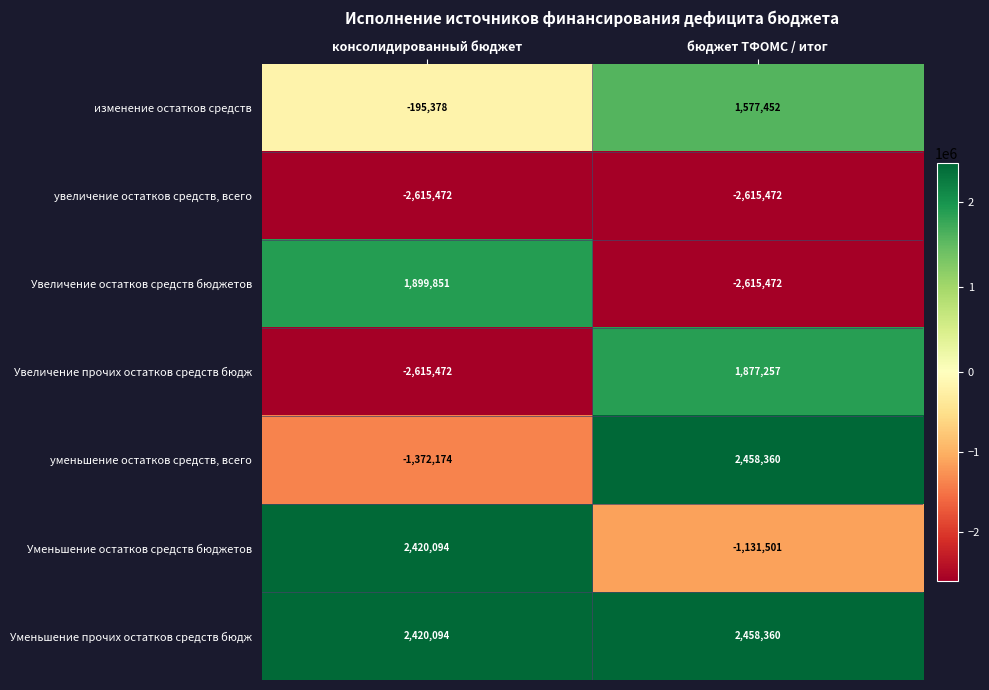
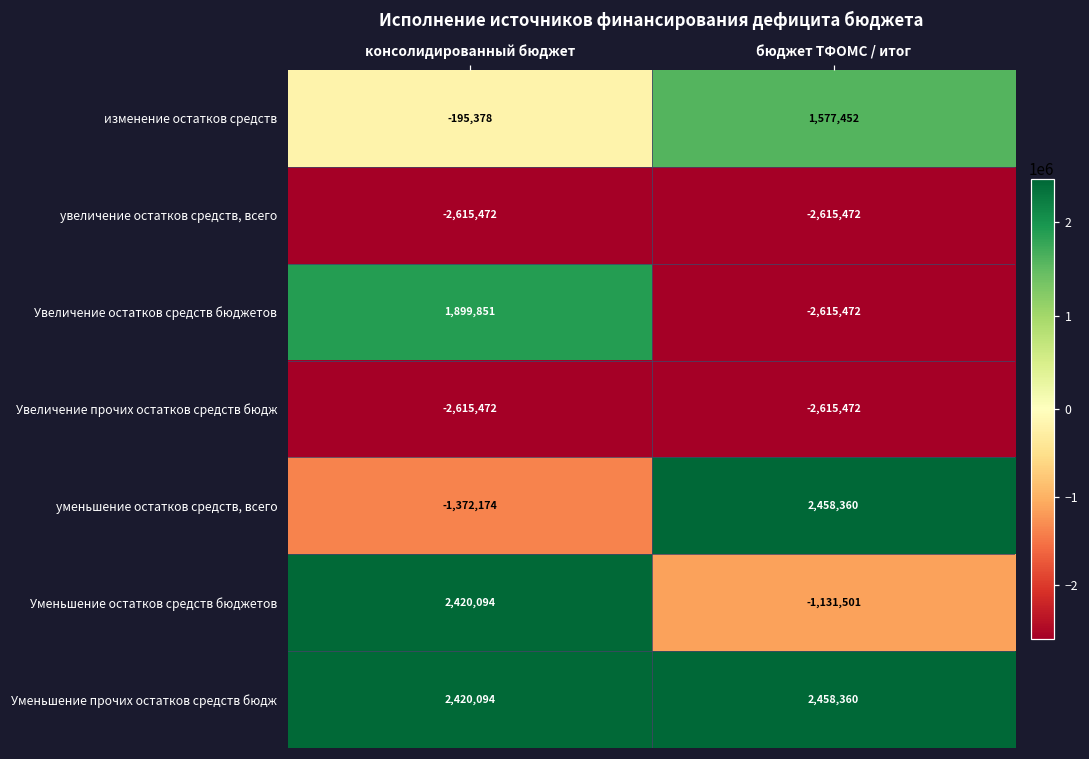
  {
    "изменение остатков средств": {
      "консолидированный бюджет": "-195,378",
      "бюджет ТФОМС / итог": "1,577,452"
    },
    "увеличение остатков средств, всего": {
      "консолидированный бюджет": "-2,615,472",
      "бюджет ТФОМС / итог": "-2,615,472"
    },
    "Увеличение остатков средств бюджетов": {
      "консолидированный бюджет": "1,899,851",
      "бюджет ТФОМС / итог": "-2,615,472"
    },
    "Увеличение прочих остатков средств бюдж": {
      "консолидированный бюджет": "-2,615,472",
-     "бюджет ТФОМС / итог": "1,877,257"
+     "бюджет ТФОМС / итог": "-2,615,472"
    },
    "уменьшение остатков средств, всего": {
      "консолидированный бюджет": "-1,372,174",
      "бюджет ТФОМС / итог": "2,458,360"
    },
    "Уменьшение остатков средств бюджетов": {
      "консолидированный бюджет": "2,420,094",
      "бюджет ТФОМС / итог": "-1,131,501"
    },
    "Уменьшение прочих остатков средств бюдж": {
      "консолидированный бюджет": "2,420,094",
      "бюджет ТФОМС / итог": "2,458,360"
    }
  }
